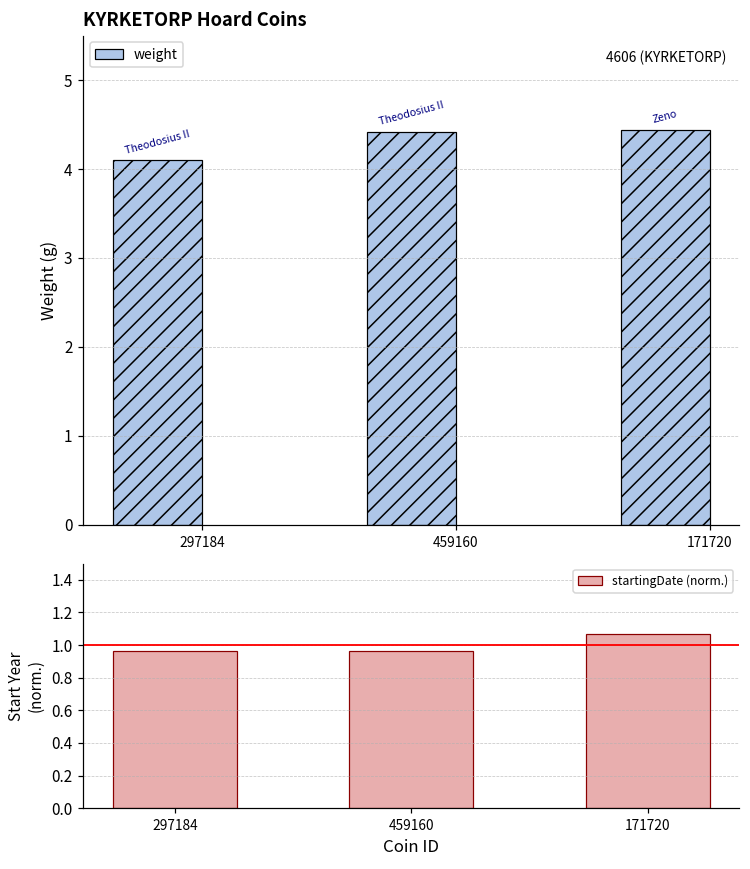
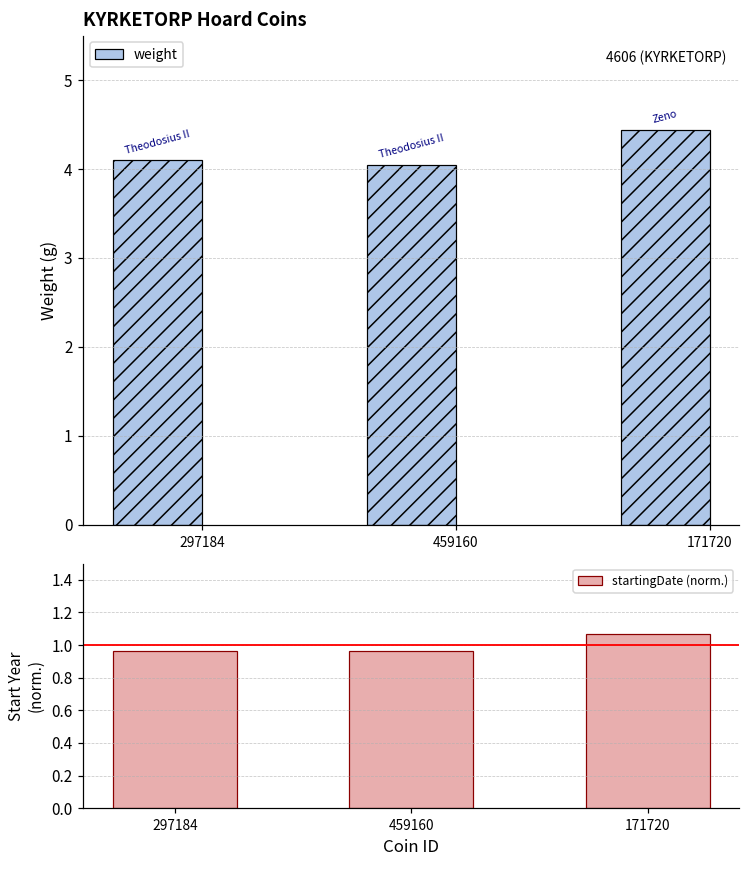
  {
    "KYRKETORP Hoard Coins": {
      "297184": 4.1,
-     "459160": 4.4,
+     "459160": 4.1,
      "171720": 4.4
    }
  }
